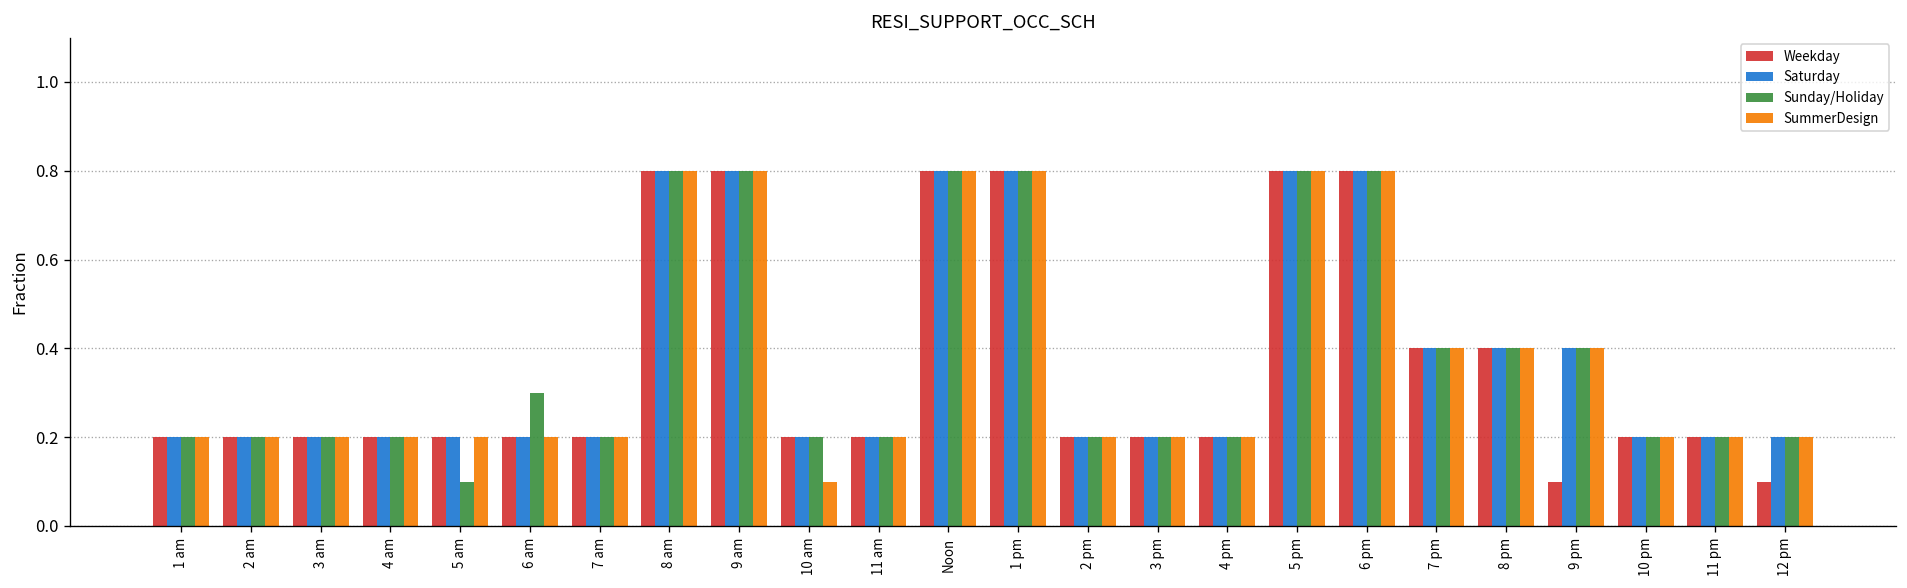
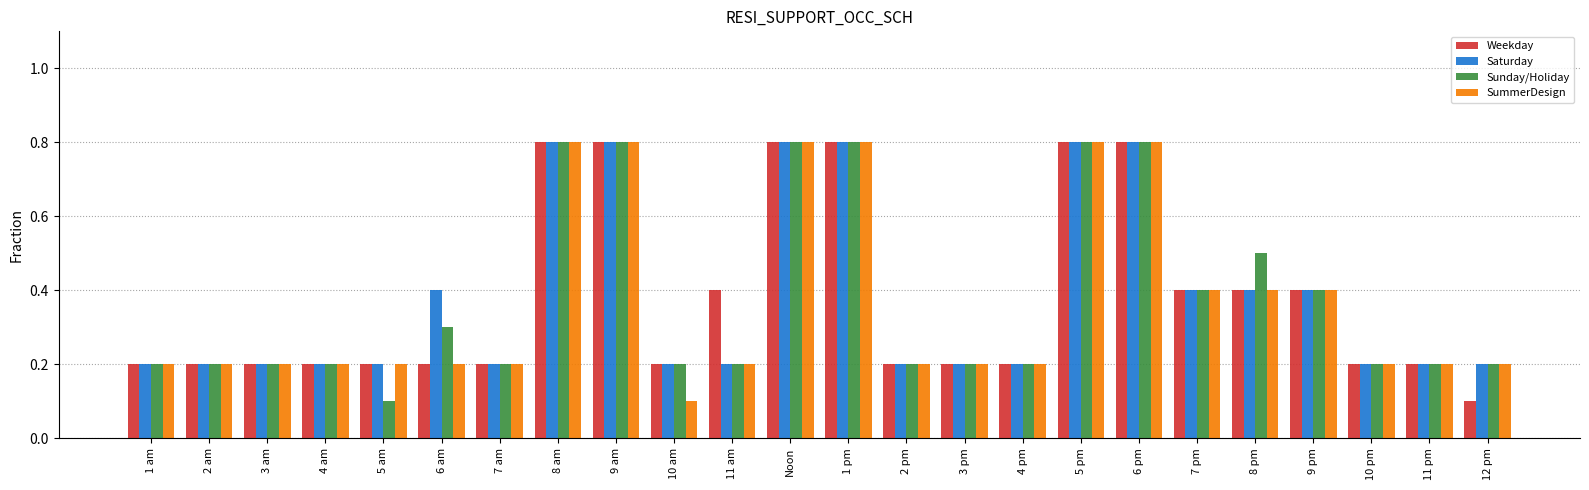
  {
    "Weekday": {
      "1 am": 0.2,
      "2 am": 0.2,
      "3 am": 0.2,
      "4 am": 0.2,
      "5 am": 0.2,
      "6 am": 0.2,
      "7 am": 0.2,
      "8 am": 0.8,
      "9 am": 0.8,
      "10 am": 0.2,
-     "11 am": 0.2,
+     "11 am": 0.4,
      "Noon": 0.8,
      "1 pm": 0.8,
      "2 pm": 0.2,
      "3 pm": 0.2,
      "4 pm": 0.2,
      "5 pm": 0.8,
      "6 pm": 0.8,
      "7 pm": 0.4,
      "8 pm": 0.4,
-     "9 pm": 0.1,
+     "9 pm": 0.4,
      "10 pm": 0.2,
      "11 pm": 0.2,
      "12 pm": 0.1
    },
    "Saturday": {
      "1 am": 0.2,
      "2 am": 0.2,
      "3 am": 0.2,
      "4 am": 0.2,
      "5 am": 0.2,
-     "6 am": 0.2,
+     "6 am": 0.4,
      "7 am": 0.2,
      "8 am": 0.8,
      "9 am": 0.8,
      "10 am": 0.2,
      "11 am": 0.2,
      "Noon": 0.8,
      "1 pm": 0.8,
      "2 pm": 0.2,
      "3 pm": 0.2,
      "4 pm": 0.2,
      "5 pm": 0.8,
      "6 pm": 0.8,
      "7 pm": 0.4,
      "8 pm": 0.4,
      "9 pm": 0.4,
      "10 pm": 0.2,
      "11 pm": 0.2,
      "12 pm": 0.2
    },
    "Sunday/Holiday": {
      "1 am": 0.2,
      "2 am": 0.2,
      "3 am": 0.2,
      "4 am": 0.2,
      "5 am": 0.1,
      "6 am": 0.3,
      "7 am": 0.2,
      "8 am": 0.8,
      "9 am": 0.8,
      "10 am": 0.2,
      "11 am": 0.2,
      "Noon": 0.8,
      "1 pm": 0.8,
      "2 pm": 0.2,
      "3 pm": 0.2,
      "4 pm": 0.2,
      "5 pm": 0.8,
      "6 pm": 0.8,
      "7 pm": 0.4,
-     "8 pm": 0.4,
+     "8 pm": 0.5,
      "9 pm": 0.4,
      "10 pm": 0.2,
      "11 pm": 0.2,
      "12 pm": 0.2
    },
    "SummerDesign": {
      "1 am": 0.2,
      "2 am": 0.2,
      "3 am": 0.2,
      "4 am": 0.2,
      "5 am": 0.2,
      "6 am": 0.2,
      "7 am": 0.2,
      "8 am": 0.8,
      "9 am": 0.8,
      "10 am": 0.1,
      "11 am": 0.2,
      "Noon": 0.8,
      "1 pm": 0.8,
      "2 pm": 0.2,
      "3 pm": 0.2,
      "4 pm": 0.2,
      "5 pm": 0.8,
      "6 pm": 0.8,
      "7 pm": 0.4,
      "8 pm": 0.4,
      "9 pm": 0.4,
      "10 pm": 0.2,
      "11 pm": 0.2,
      "12 pm": 0.2
    }
  }
